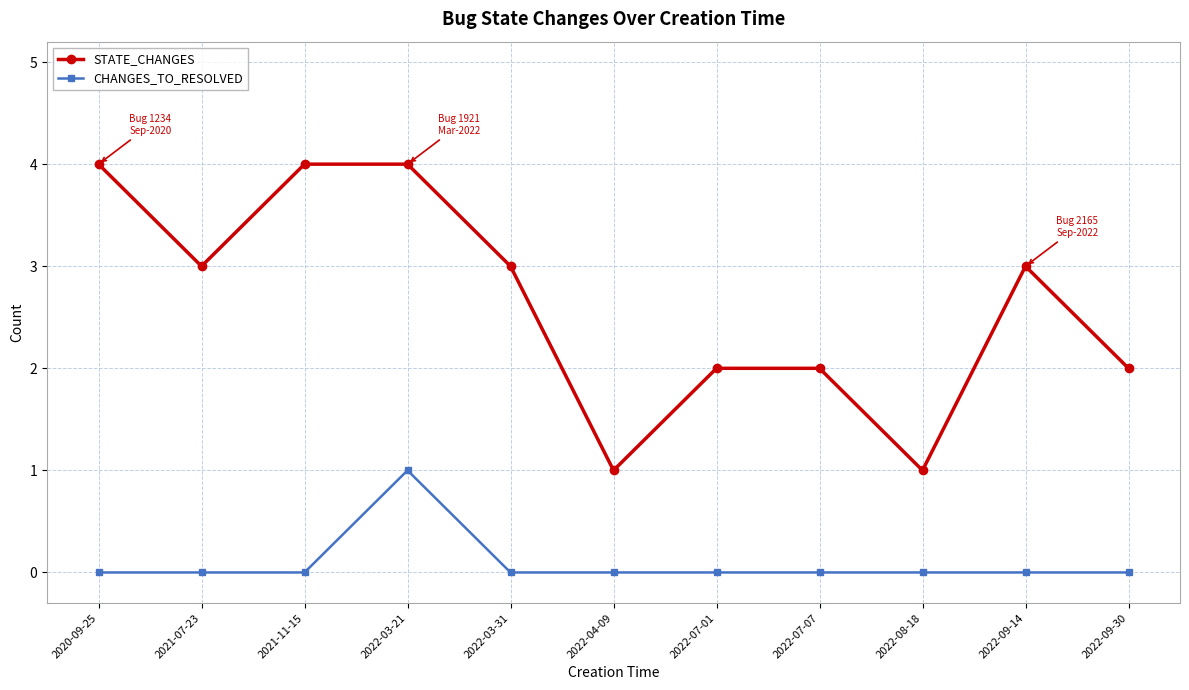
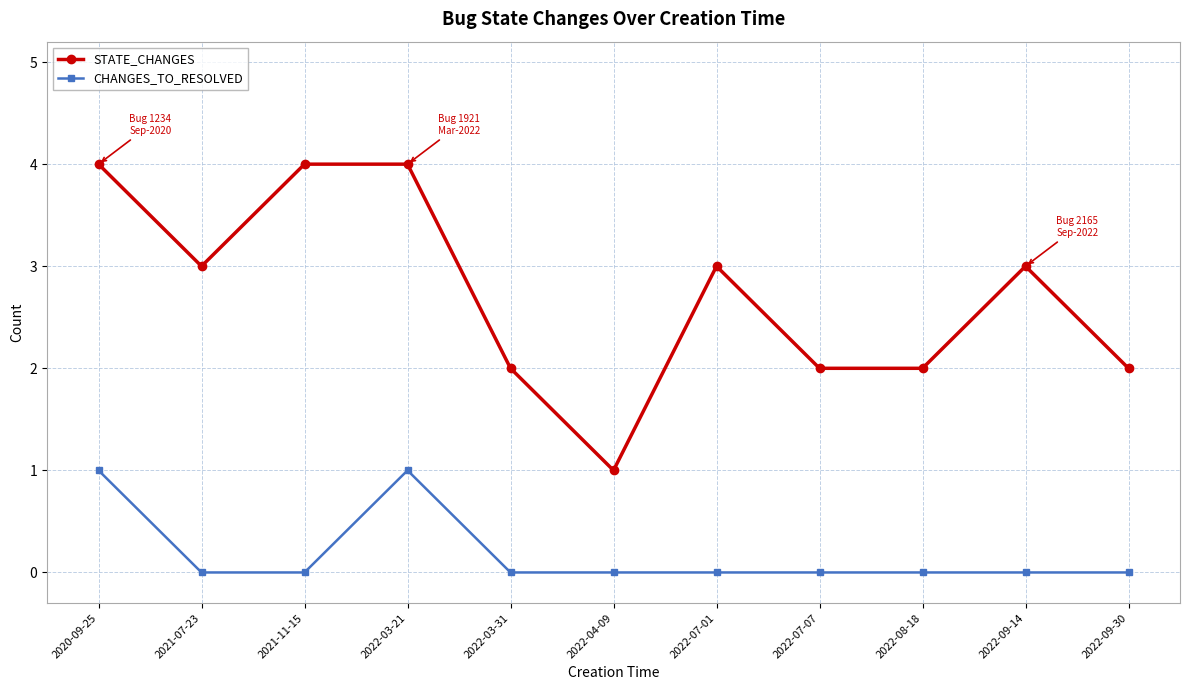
  {
    "STATE_CHANGES": {
      "2021-07-23": 3,
      "2021-11-15": 4,
-     "2022-03-31": 3,
+     "2022-03-31": 2,
      "2022-04-09": 1,
-     "2022-07-01": 2,
+     "2022-07-01": 3,
      "2022-07-07": 2,
-     "2022-08-18": 1,
+     "2022-08-18": 2,
      "2022-09-30": 2
    },
    "CHANGES_TO_RESOLVED": {
-     "2020-09-25": 0,
+     "2020-09-25": 1,
      "2021-07-23": 0,
      "2021-11-15": 0,
      "2022-03-21": 1,
      "2022-03-31": 0,
      "2022-04-09": 0,
      "2022-07-01": 0,
      "2022-07-07": 0,
      "2022-08-18": 0,
      "2022-09-14": 0,
      "2022-09-30": 0
    }
  }
